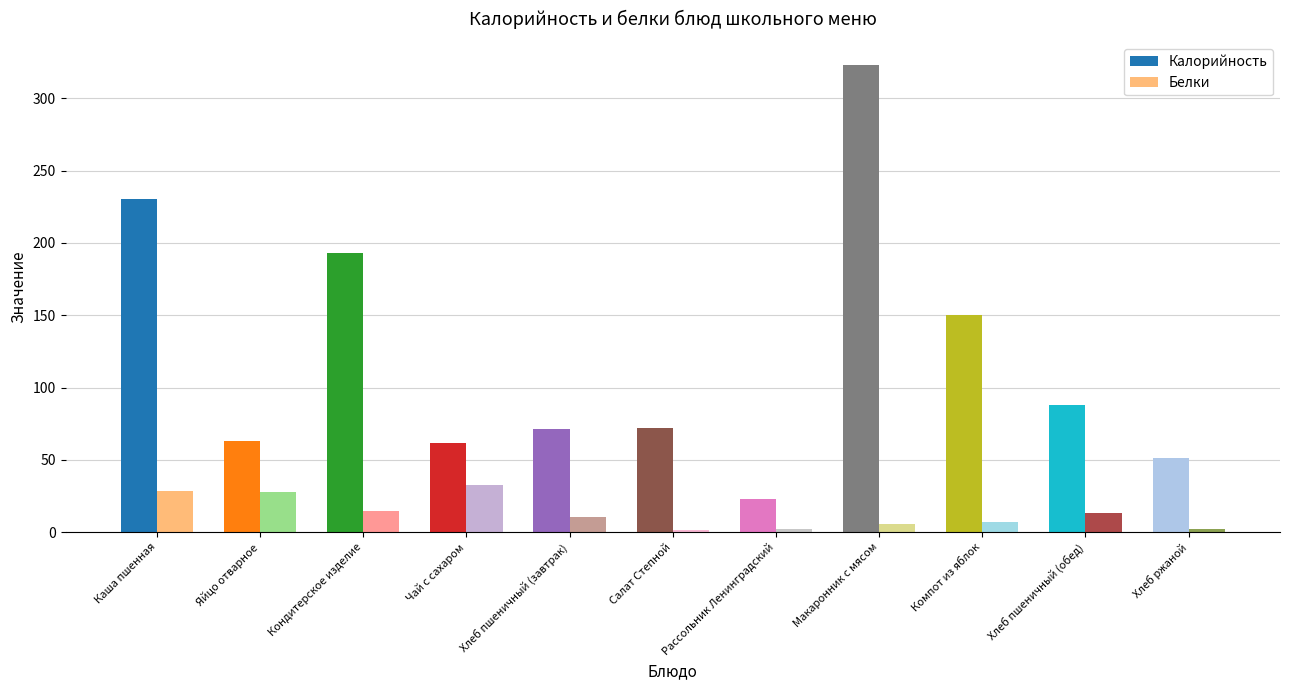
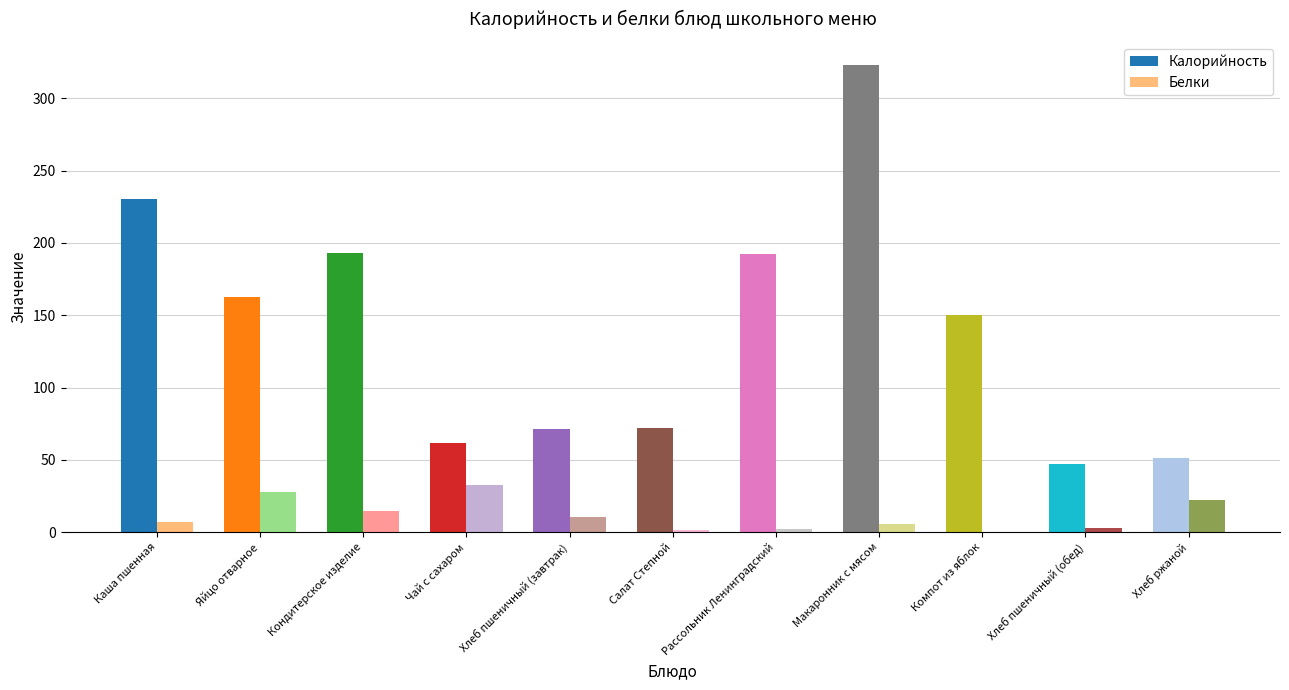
  {
    "Калорийность": {
      "Каша пшенная": 230,
-     "Яйцо отварное": 63,
+     "Яйцо отварное": 162,
      "Кондитерское изделие": 193,
      "Чай с сахаром": 61,
      "Хлеб пшеничный (завтрак)": 71,
      "Салат Степной": 72,
-     "Рассольник Ленинградский": 23,
+     "Рассольник Ленинградский": 192,
      "Макаронник с мясом": 323,
      "Компот из яблок": 150,
-     "Хлеб пшеничный (обед)": 88,
+     "Хлеб пшеничный (обед)": 47,
      "Хлеб ржаной": 51
    },
    "Белки": {
-     "Каша пшенная": 29,
+     "Каша пшенная": 7,
      "Яйцо отварное": 28,
      "Кондитерское изделие": 14,
      "Чай с сахаром": 32,
      "Хлеб пшеничный (завтрак)": 10,
      "Рассольник Ленинградский": 2,
      "Макаронник с мясом": 5,
-     "Компот из яблок": 7,
-     "Хлеб пшеничный (обед)": 13,
-     "Хлеб ржаной": 2
+     "Компот из яблок": 0,
+     "Хлеб пшеничный (обед)": 3,
+     "Хлеб ржаной": 22
    }
  }
